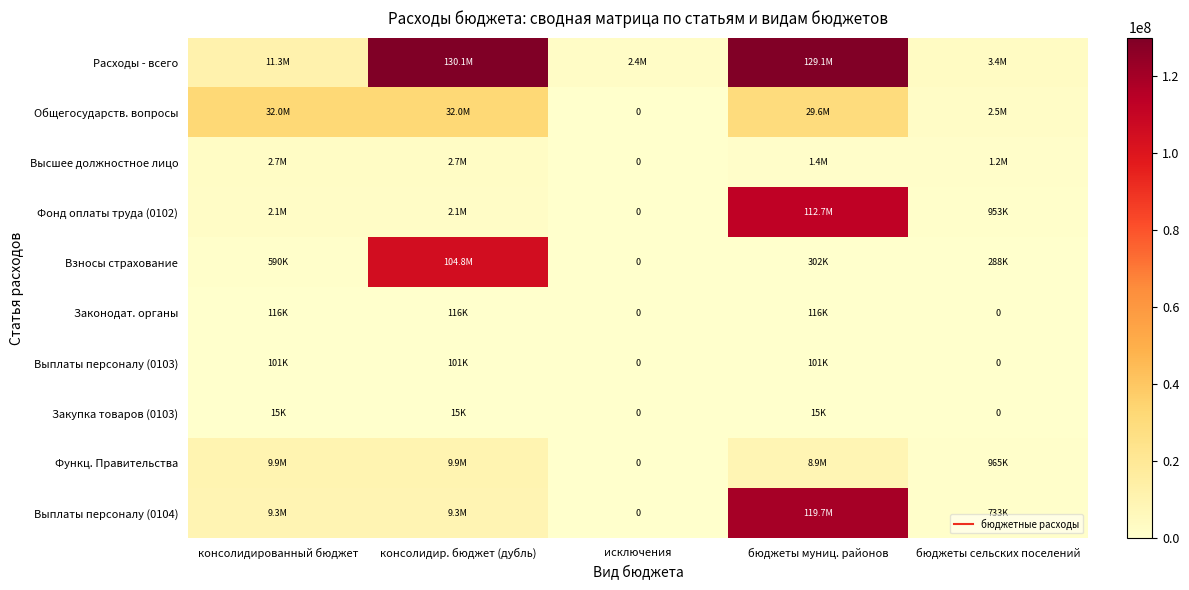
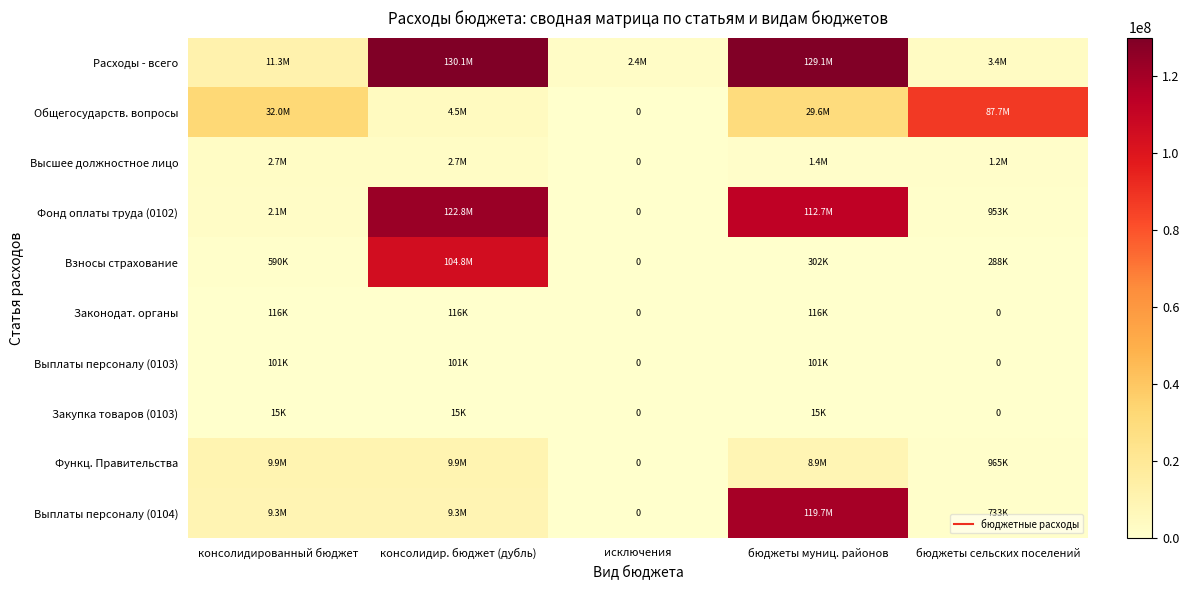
  {
    "Расходы - всего": {
      "консолидированный бюджет": "11.3M",
      "консолидир. бюджет (дубль)": "130.1M",
      "исключения": "2.4M",
      "бюджеты муниц. районов": "129.1M",
      "бюджеты сельских поселений": "3.4M"
    },
    "Общегосударств. вопросы": {
      "консолидированный бюджет": "32.0M",
-     "консолидир. бюджет (дубль)": "32.0M",
+     "консолидир. бюджет (дубль)": "4.5M",
      "исключения": "0",
      "бюджеты муниц. районов": "29.6M",
-     "бюджеты сельских поселений": "2.5M"
+     "бюджеты сельских поселений": "87.7M"
    },
    "Высшее должностное лицо": {
      "консолидированный бюджет": "2.7M",
      "консолидир. бюджет (дубль)": "2.7M",
      "исключения": "0",
      "бюджеты муниц. районов": "1.4M",
      "бюджеты сельских поселений": "1.2M"
    },
    "Фонд оплаты труда (0102)": {
      "консолидированный бюджет": "2.1M",
-     "консолидир. бюджет (дубль)": "2.1M",
+     "консолидир. бюджет (дубль)": "122.8M",
      "исключения": "0",
      "бюджеты муниц. районов": "112.7M",
      "бюджеты сельских поселений": "953K"
    },
    "Взносы страхование": {
      "консолидированный бюджет": "590K",
      "консолидир. бюджет (дубль)": "104.8M",
      "исключения": "0",
      "бюджеты муниц. районов": "302K",
      "бюджеты сельских поселений": "288K"
    },
    "Законодат. органы": {
      "консолидированный бюджет": "116K",
      "консолидир. бюджет (дубль)": "116K",
      "исключения": "0",
      "бюджеты муниц. районов": "116K",
      "бюджеты сельских поселений": "0"
    },
    "Выплаты персоналу (0103)": {
      "консолидированный бюджет": "101K",
      "консолидир. бюджет (дубль)": "101K",
      "исключения": "0",
      "бюджеты муниц. районов": "101K",
      "бюджеты сельских поселений": "0"
    },
    "Закупка товаров (0103)": {
      "консолидированный бюджет": "15K",
      "консолидир. бюджет (дубль)": "15K",
      "исключения": "0",
      "бюджеты муниц. районов": "15K",
      "бюджеты сельских поселений": "0"
    },
    "Функц. Правительства": {
      "консолидированный бюджет": "9.9M",
      "консолидир. бюджет (дубль)": "9.9M",
      "исключения": "0",
      "бюджеты муниц. районов": "8.9M",
      "бюджеты сельских поселений": "965K"
    },
    "Выплаты персоналу (0104)": {
      "консолидированный бюджет": "9.3M",
      "консолидир. бюджет (дубль)": "9.3M",
      "исключения": "0",
      "бюджеты муниц. районов": "119.7M"
    }
  }
